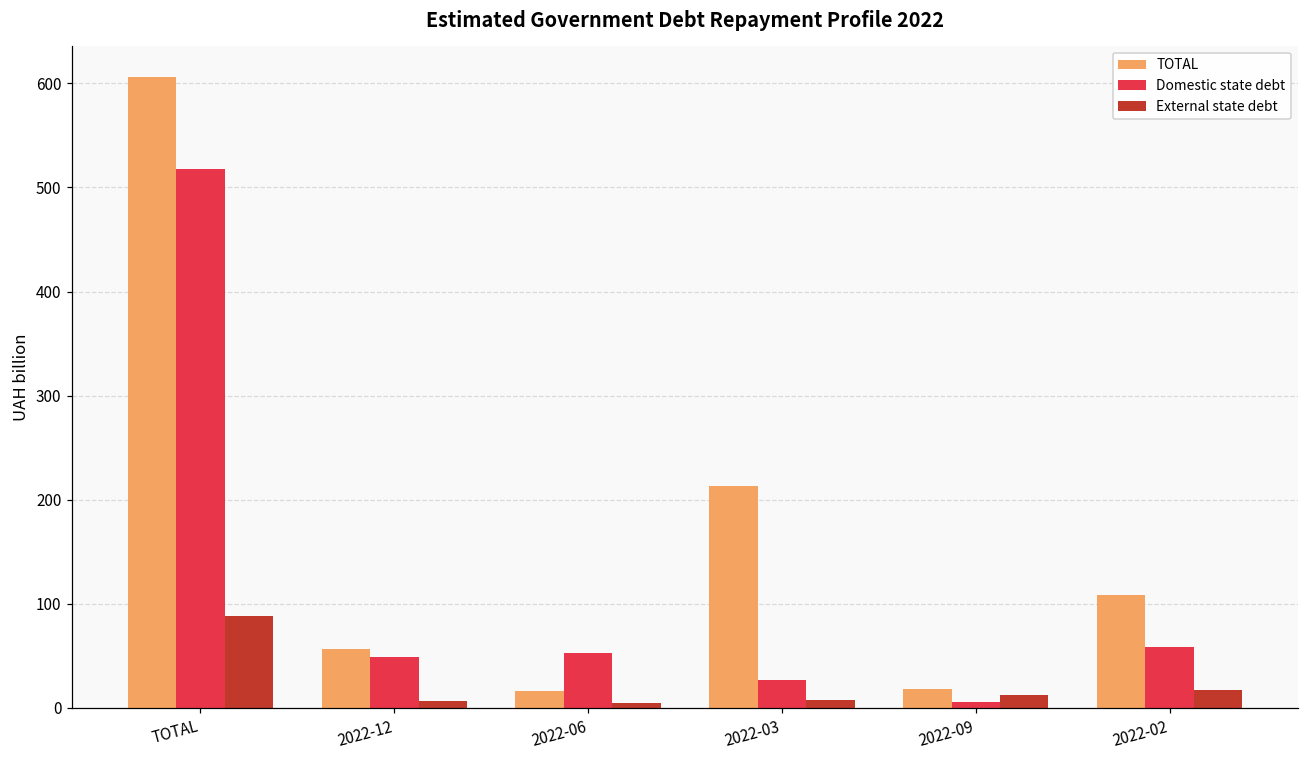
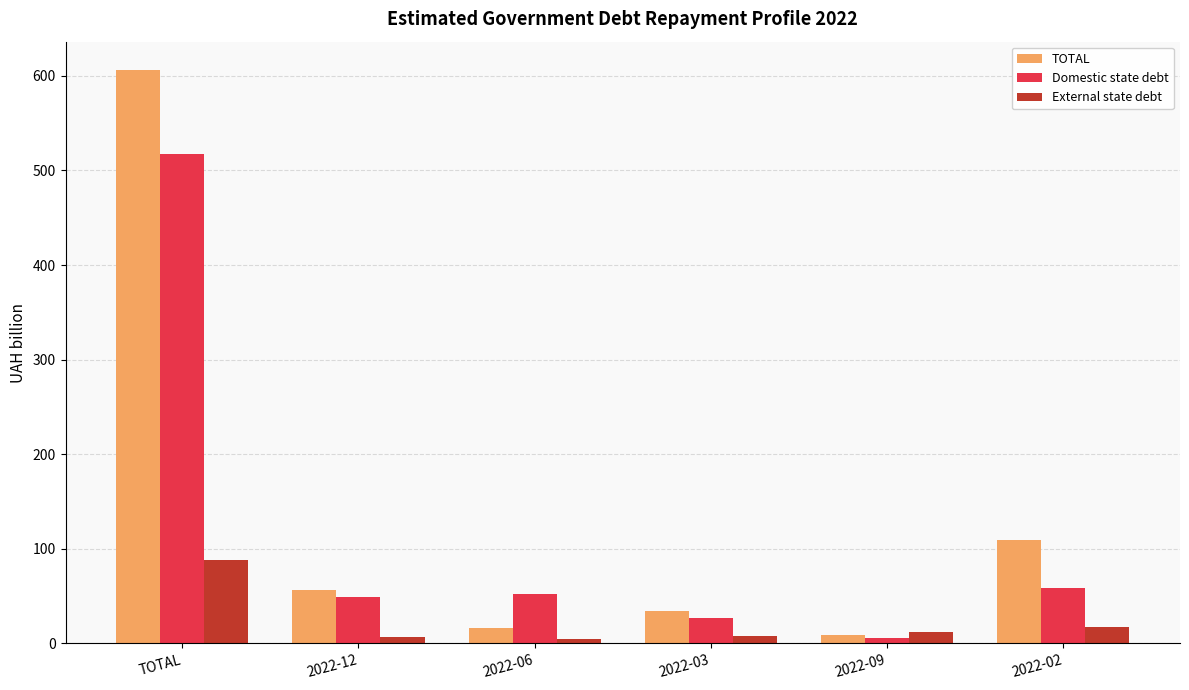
  {
    "TOTAL": {
      "TOTAL": 610,
      "2022-12": 60,
      "2022-06": 20,
-     "2022-03": 210,
-     "2022-09": 20,
+     "2022-03": 30,
+     "2022-09": 10,
      "2022-02": 110
    }
  }
